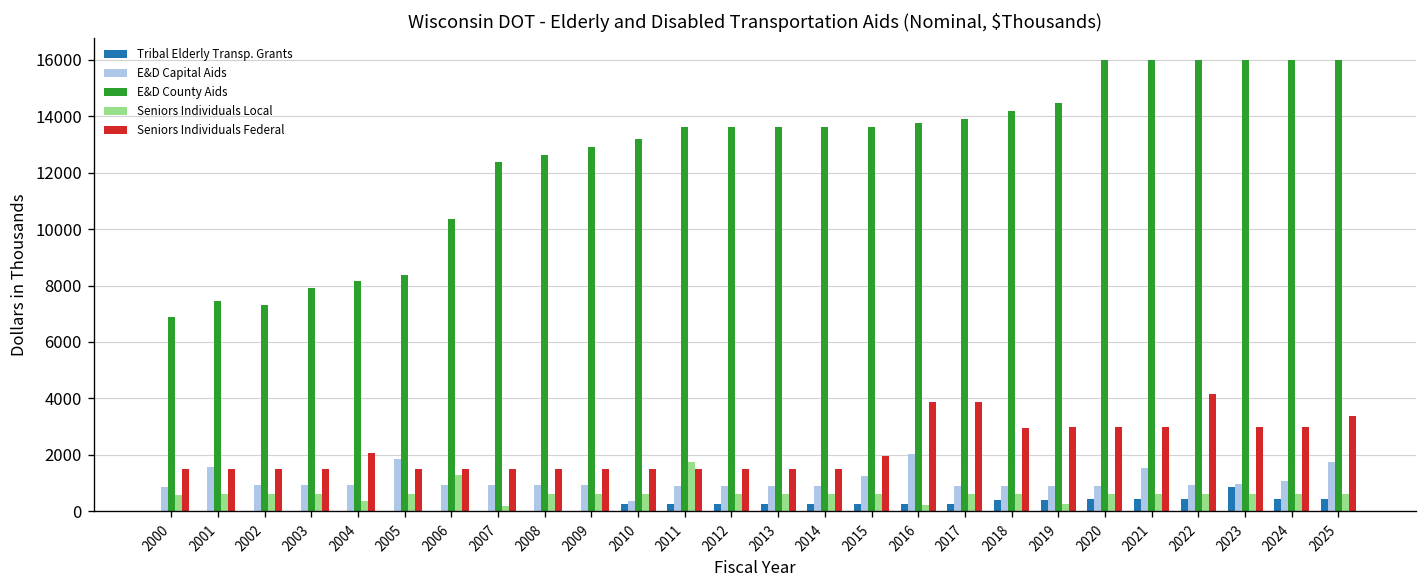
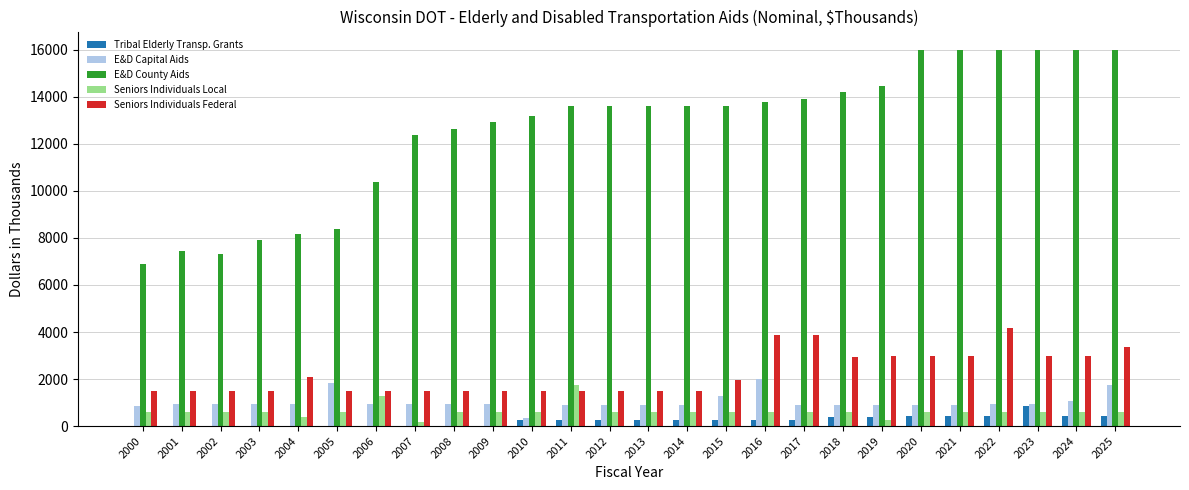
  {
    "Tribal Elderly Transp. Grants": {
      "2000": 0,
      "2001": 0,
      "2002": 0,
      "2003": 0,
      "2004": 0,
      "2005": 0,
      "2006": 0,
      "2007": 0,
      "2008": 0,
      "2009": 0,
      "2010": 200,
      "2011": 200,
      "2012": 200,
      "2013": 200,
      "2014": 200,
      "2015": 200,
      "2016": 200,
      "2017": 200,
      "2018": 400,
      "2019": 400,
      "2020": 400,
      "2021": 400,
      "2022": 400,
      "2023": 900,
      "2024": 400,
      "2025": 400
    },
    "E&D Capital Aids": {
      "2000": 900,
-     "2001": 1600,
+     "2001": 900,
      "2002": 900,
      "2003": 900,
      "2004": 900,
      "2005": 1800,
      "2006": 900,
      "2007": 900,
      "2008": 900,
      "2009": 900,
      "2010": 400,
      "2011": 900,
      "2012": 900,
      "2013": 900,
      "2014": 900,
      "2015": 1300,
      "2016": 2000,
      "2017": 900,
      "2018": 900,
      "2019": 900,
      "2020": 900,
-     "2021": 1500,
+     "2021": 900,
      "2022": 900,
      "2023": 1000,
      "2024": 1100,
      "2025": 1700
    },
    "E&D County Aids": {
      "2000": 6900,
      "2001": 7400,
      "2002": 7300,
      "2003": 7900,
      "2004": 8100,
      "2005": 8400,
      "2006": 10400,
      "2007": 12400,
      "2008": 12600,
      "2009": 12900,
      "2010": 13200,
      "2011": 13600,
      "2012": 13600,
      "2013": 13600,
      "2014": 13600,
      "2015": 13600,
      "2016": 13800,
      "2017": 13900,
      "2018": 14200,
      "2019": 14500,
      "2020": 16000,
      "2021": 16000,
      "2022": 16000,
      "2023": 16000,
      "2024": 16000,
      "2025": 16000
    },
    "Seniors Individuals Local": {
      "2000": 600,
      "2001": 600,
      "2002": 600,
      "2003": 600,
      "2004": 400,
      "2005": 600,
      "2006": 1300,
      "2007": 200,
      "2008": 600,
      "2009": 600,
      "2010": 600,
      "2011": 1700,
      "2012": 600,
      "2013": 600,
      "2014": 600,
      "2015": 600,
-     "2016": 200,
+     "2016": 600,
      "2017": 600,
      "2018": 600,
      "2019": 200,
      "2020": 600,
      "2021": 600,
      "2022": 600,
      "2023": 600,
      "2024": 600,
      "2025": 600
    },
    "Seniors Individuals Federal": {
      "2000": 1500,
      "2001": 1500,
      "2002": 1500,
      "2003": 1500,
      "2004": 2100,
      "2005": 1500,
      "2006": 1500,
      "2007": 1500,
      "2008": 1500,
      "2009": 1500,
      "2010": 1500,
      "2011": 1500,
      "2012": 1500,
      "2013": 1500,
      "2014": 1500,
      "2015": 2000,
      "2016": 3900,
      "2017": 3900,
      "2018": 2900,
      "2019": 3000,
      "2020": 3000,
      "2021": 3000,
      "2022": 4200,
      "2023": 3000,
      "2024": 3000,
      "2025": 3400
    }
  }
